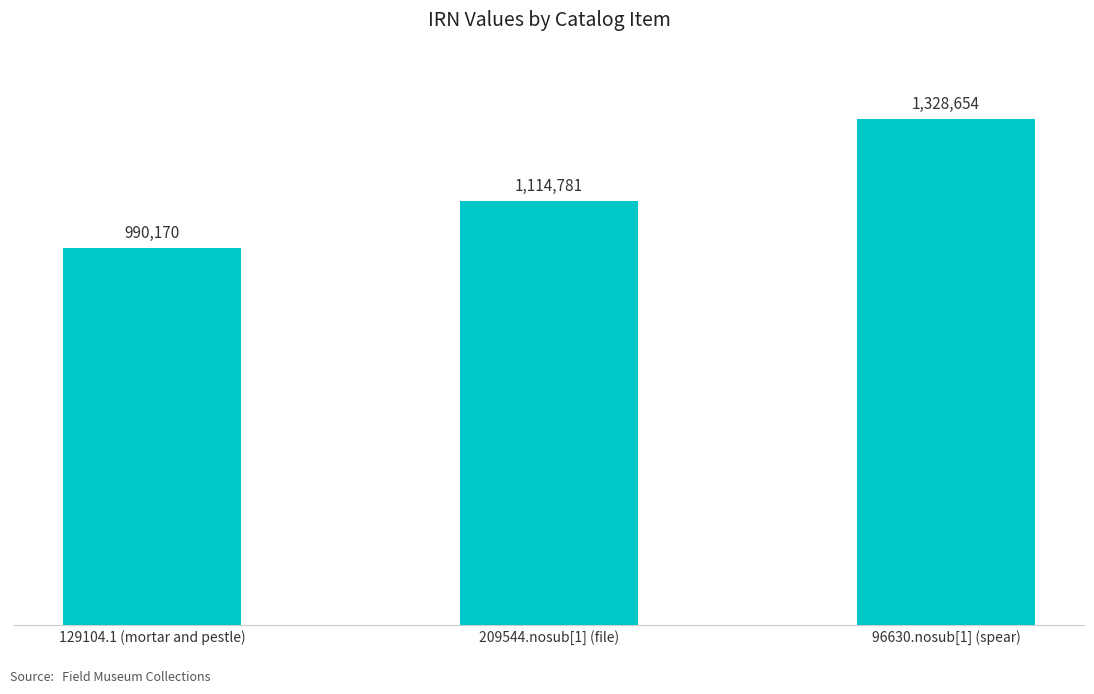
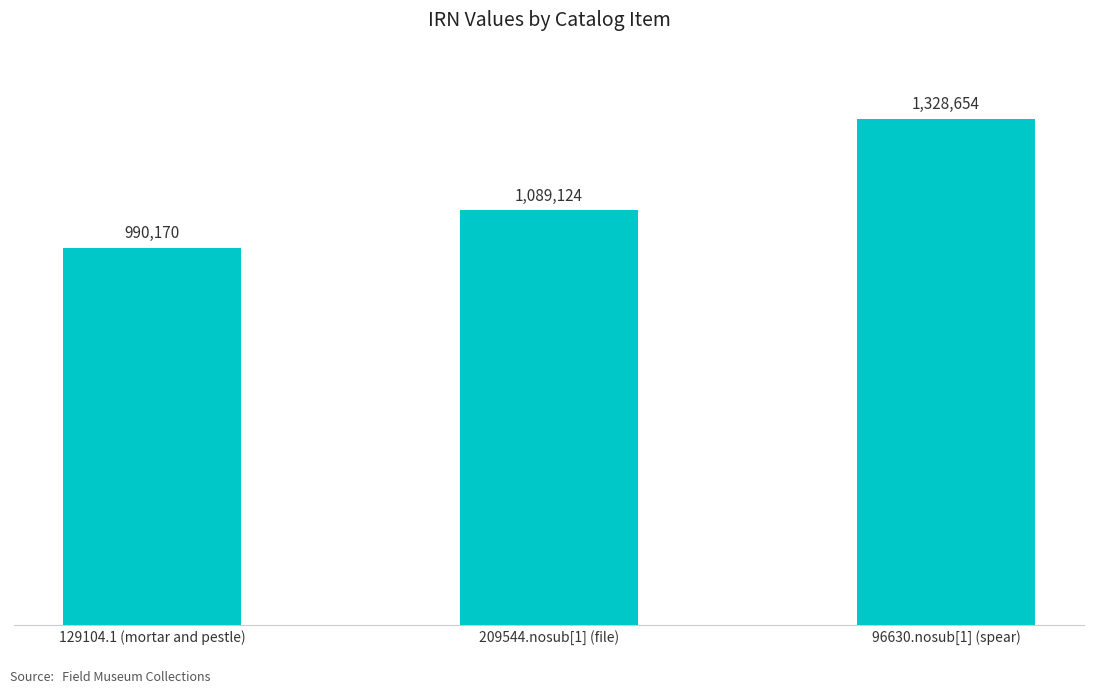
  {
    "129104.1 (mortar and pestle)": "990,170",
-   "209544.nosub[1] (file)": "1,114,781",
+   "209544.nosub[1] (file)": "1,089,124",
    "96630.nosub[1] (spear)": "1,328,654"
  }
